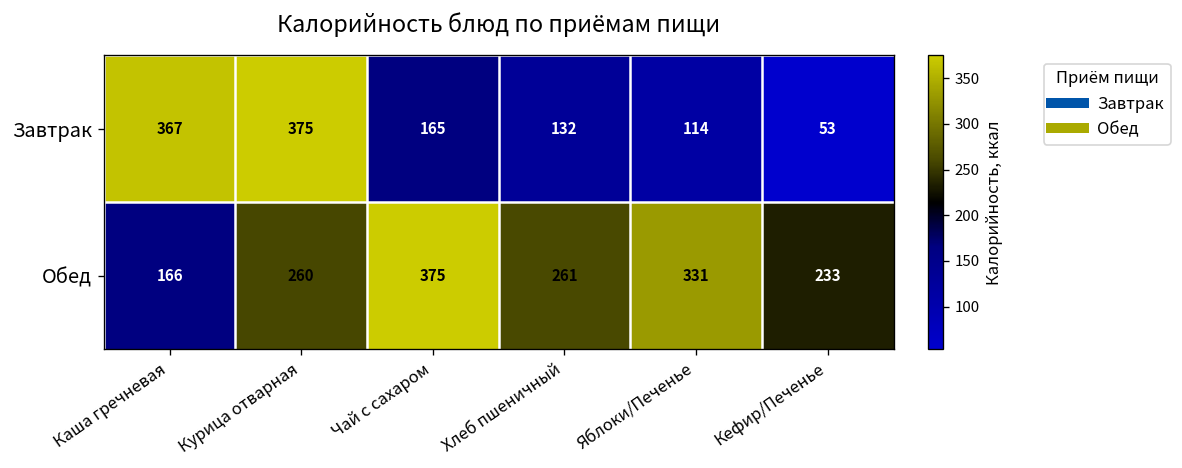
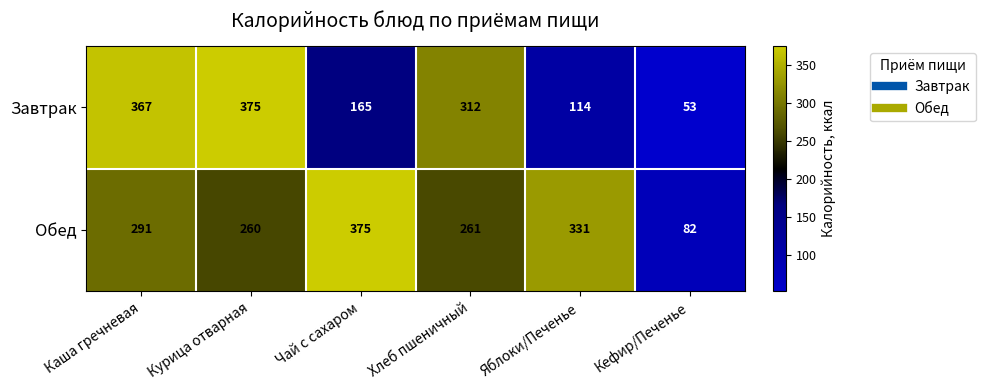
  {
    "Завтрак": {
      "Каша гречневая": 367,
      "Курица отварная": 375,
      "Чай с сахаром": 165,
-     "Хлеб пшеничный": 132,
+     "Хлеб пшеничный": 312,
      "Яблоки/Печенье": 114,
      "Кефир/Печенье": 53
    },
    "Обед": {
-     "Каша гречневая": 166,
+     "Каша гречневая": 291,
      "Курица отварная": 260,
      "Чай с сахаром": 375,
      "Хлеб пшеничный": 261,
      "Яблоки/Печенье": 331,
-     "Кефир/Печенье": 233
+     "Кефир/Печенье": 82
    }
  }
